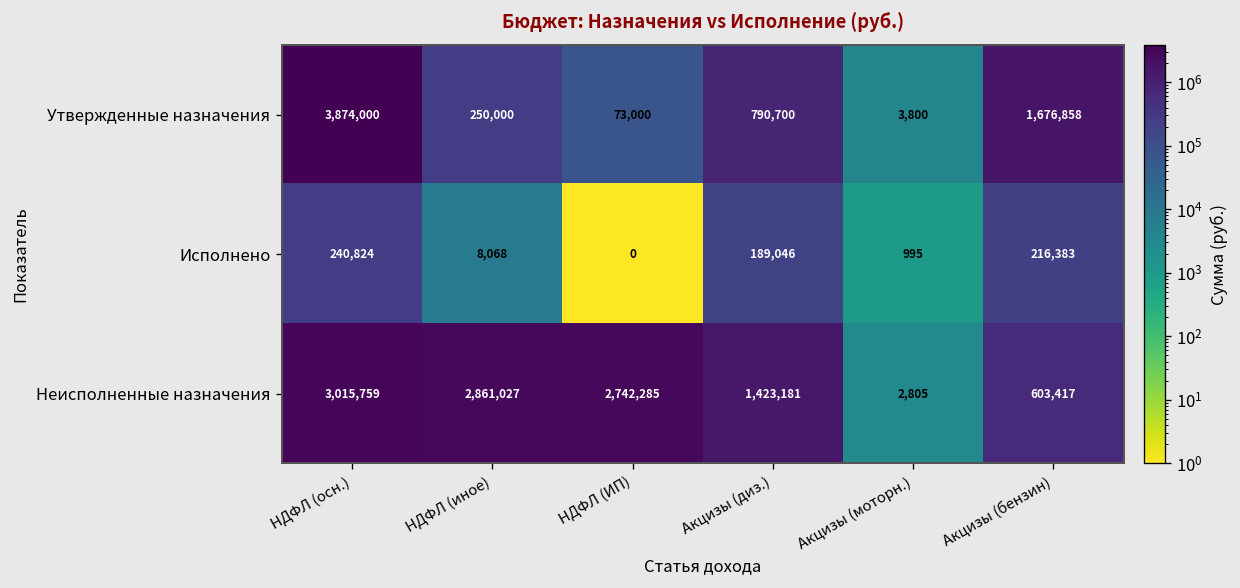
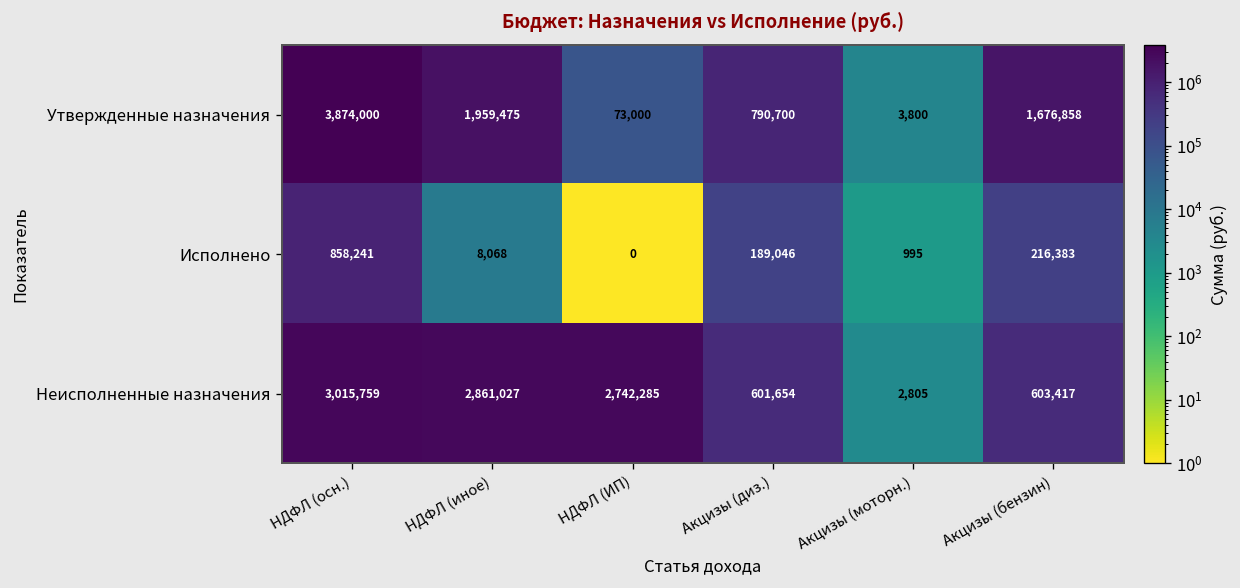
  {
    "Утвержденные назначения": {
      "НДФЛ (осн.)": "3,874,000",
-     "НДФЛ (иное)": "250,000",
+     "НДФЛ (иное)": "1,959,475",
      "НДФЛ (ИП)": "73,000",
      "Акцизы (диз.)": "790,700",
      "Акцизы (моторн.)": "3,800",
      "Акцизы (бензин)": "1,676,858"
    },
    "Исполнено": {
-     "НДФЛ (осн.)": "240,824",
+     "НДФЛ (осн.)": "858,241",
      "НДФЛ (иное)": "8,068",
      "НДФЛ (ИП)": "0",
      "Акцизы (диз.)": "189,046",
      "Акцизы (моторн.)": "995",
      "Акцизы (бензин)": "216,383"
    },
    "Неисполненные назначения": {
      "НДФЛ (осн.)": "3,015,759",
      "НДФЛ (иное)": "2,861,027",
      "НДФЛ (ИП)": "2,742,285",
-     "Акцизы (диз.)": "1,423,181",
+     "Акцизы (диз.)": "601,654",
      "Акцизы (моторн.)": "2,805",
      "Акцизы (бензин)": "603,417"
    }
  }
